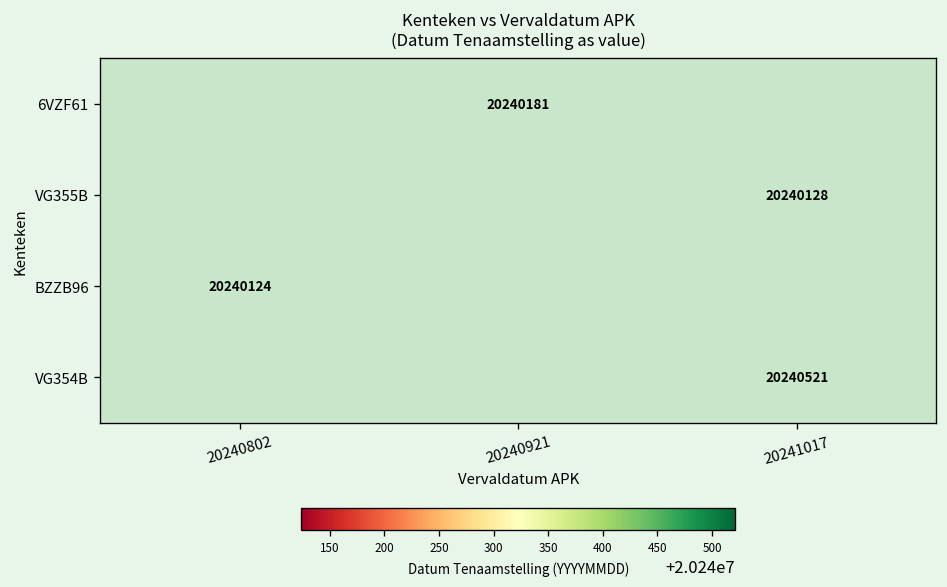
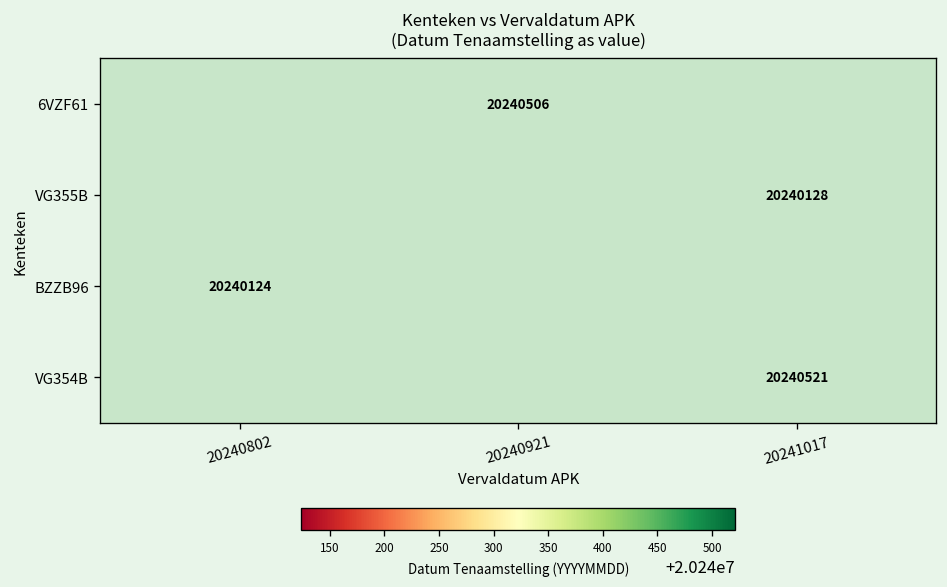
  {
    "6VZF61": {
-     "20240921": 20240181
+     "20240921": 20240506
    },
    "VG355B": {
      "20241017": 20240128
    },
    "BZZB96": {
      "20240802": 20240124
    },
    "VG354B": {
      "20241017": 20240521
    }
  }
